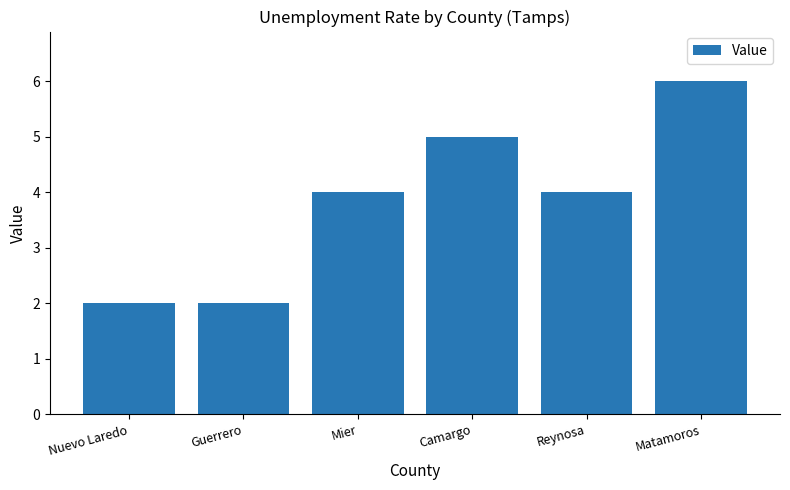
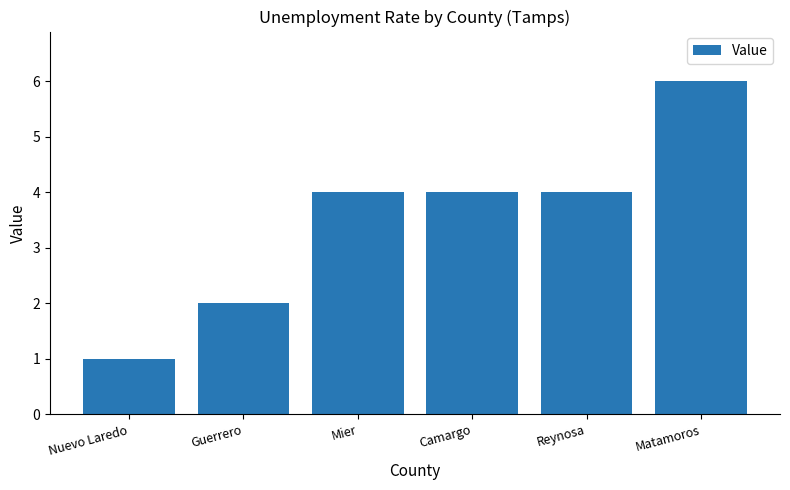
  {
-   "Nuevo Laredo": 2,
+   "Nuevo Laredo": 1,
    "Guerrero": 2,
    "Mier": 4,
-   "Camargo": 5,
+   "Camargo": 4,
    "Reynosa": 4,
    "Matamoros": 6
  }
